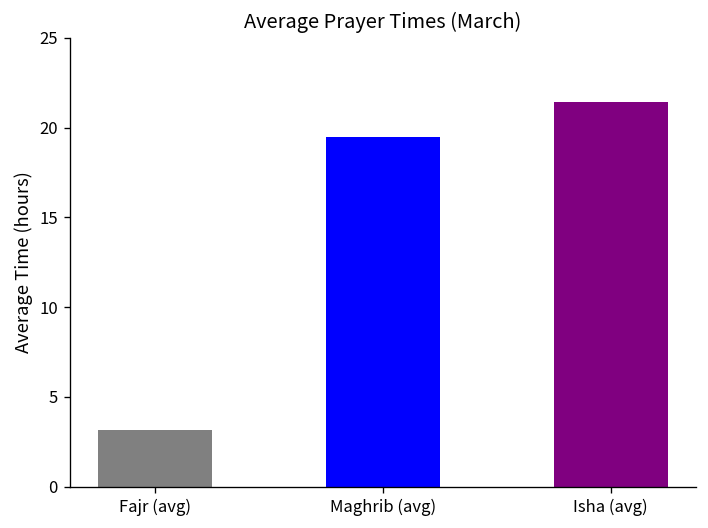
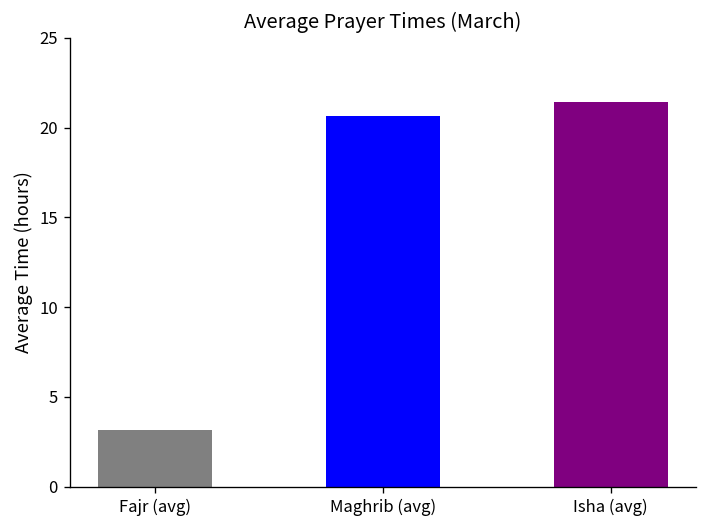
  {
    "Fajr (avg)": 3.2,
-   "Maghrib (avg)": 19.5,
+   "Maghrib (avg)": 20.6,
    "Isha (avg)": 21.4
  }
